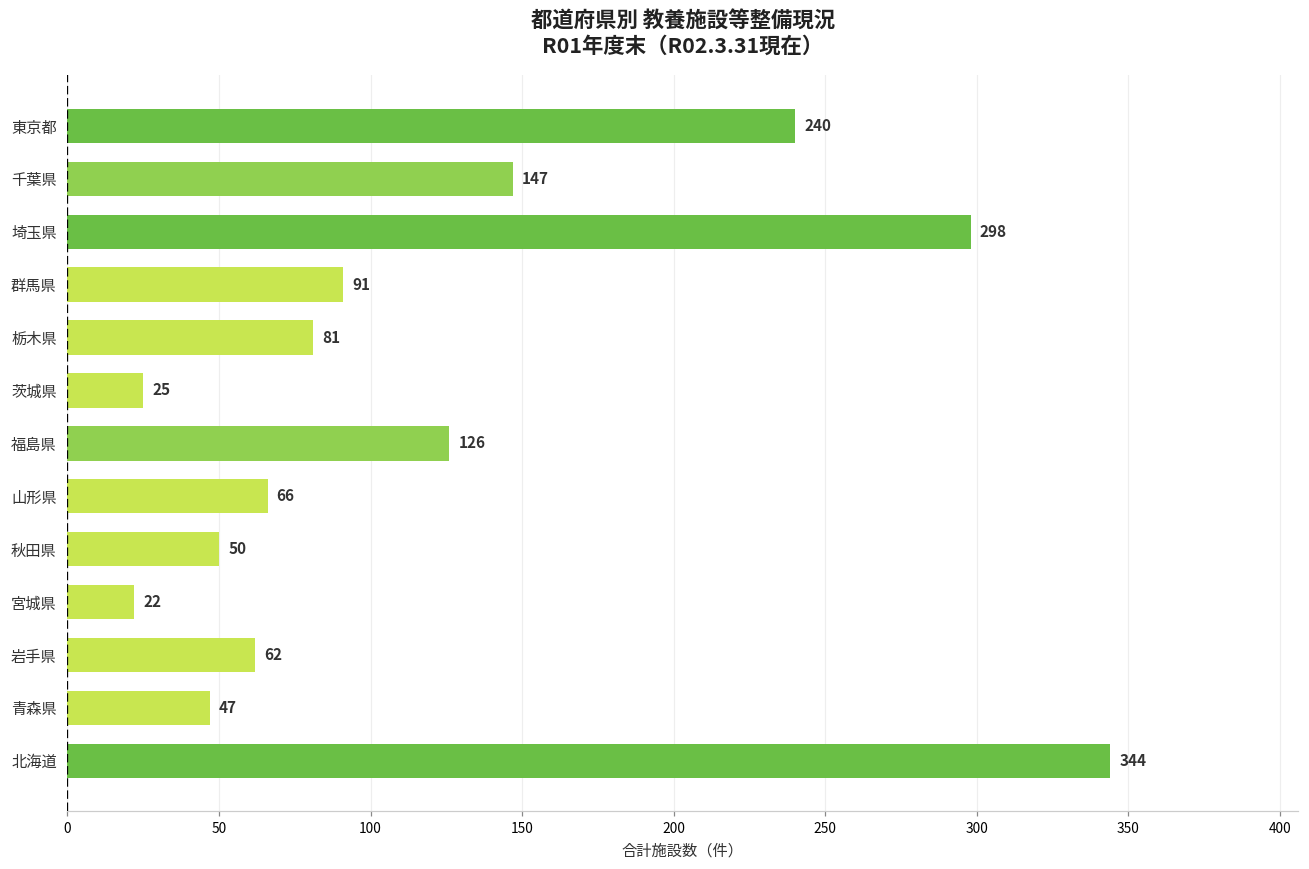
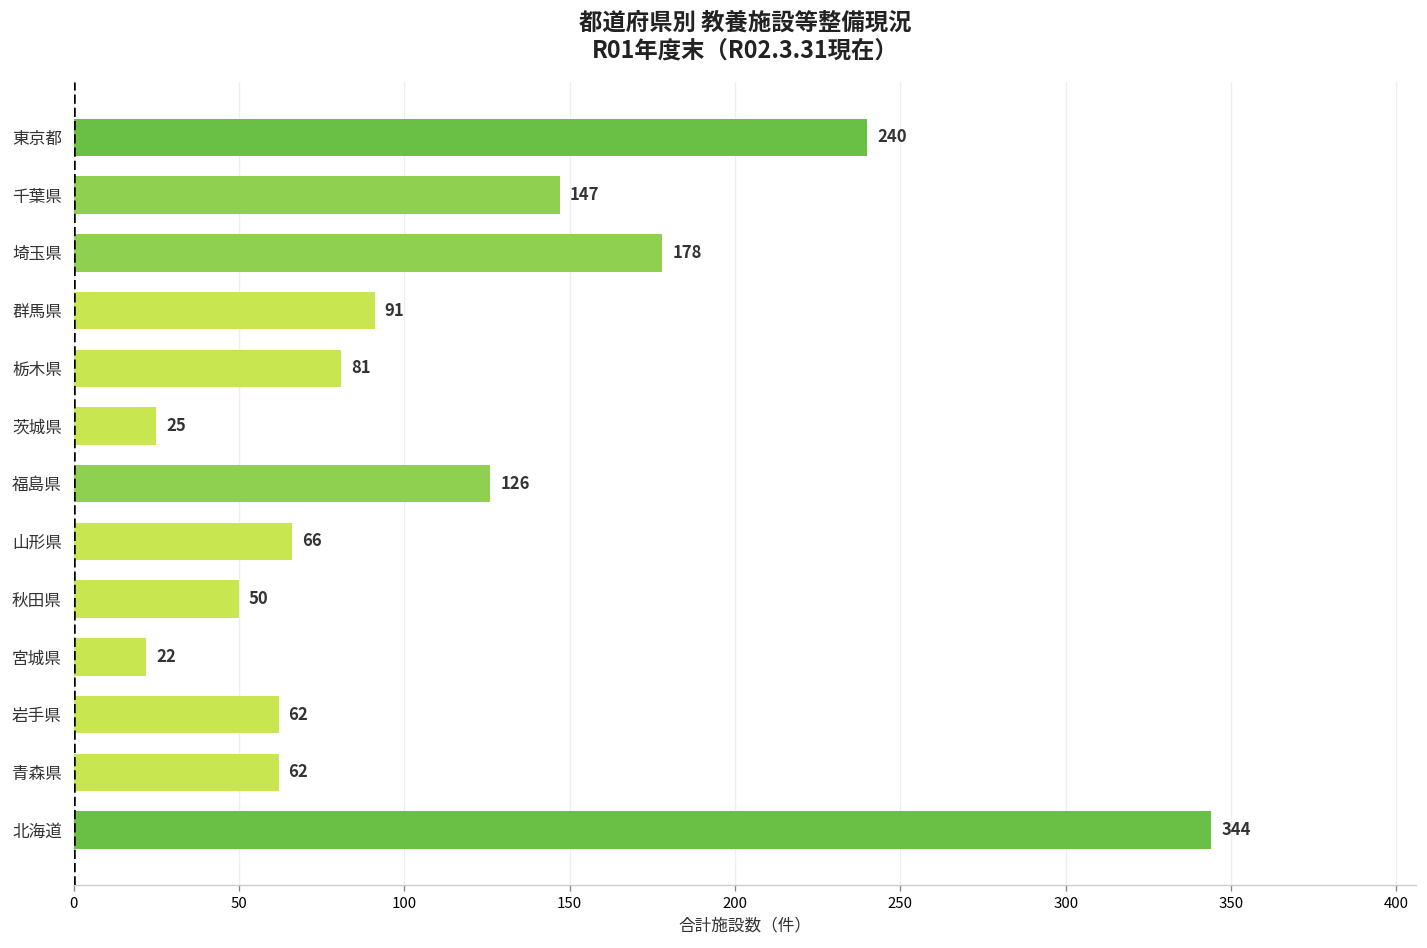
  {
    "東京都": 240,
    "千葉県": 147,
-   "埼玉県": 298,
+   "埼玉県": 178,
    "群馬県": 91,
    "栃木県": 81,
    "茨城県": 25,
    "福島県": 126,
    "山形県": 66,
    "秋田県": 50,
    "宮城県": 22,
    "岩手県": 62,
-   "青森県": 47,
+   "青森県": 62,
    "北海道": 344
  }
